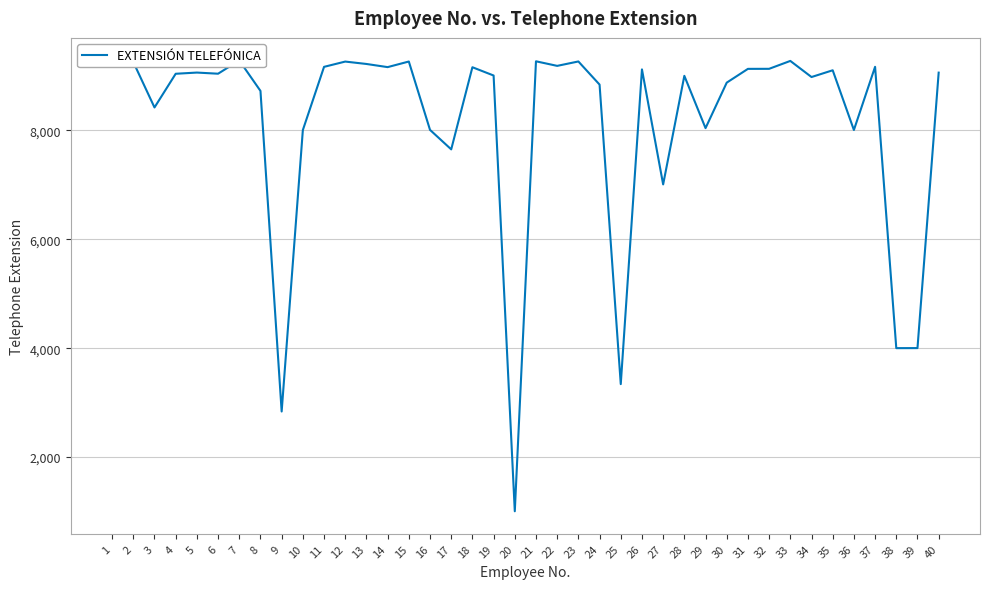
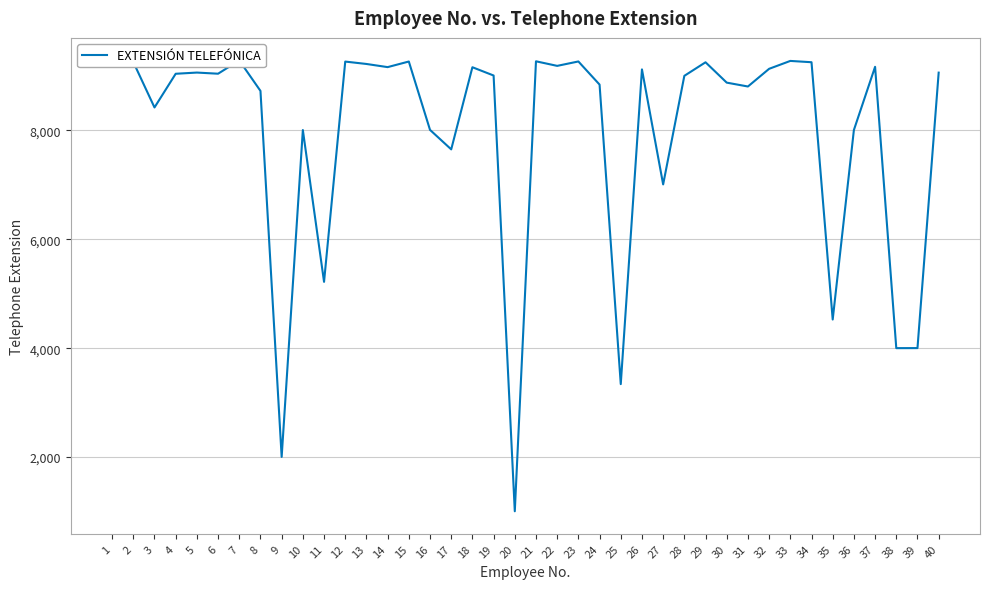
  {
    "3": "8,400",
    "4": "9,000",
    "5": "9,100",
    "6": "9,000",
    "8": "8,700",
-   "9": "2,800",
+   "9": "2,000",
    "10": "8,000",
-   "11": "9,200",
+   "11": "5,200",
    "12": "9,300",
    "13": "9,200",
    "14": "9,200",
    "15": "9,300",
    "16": "8,000",
    "17": "7,700",
    "18": "9,200",
    "19": "9,000",
    "20": "1,000",
    "21": "9,300",
    "22": "9,200",
    "23": "9,300",
    "24": "8,800",
    "25": "3,300",
    "26": "9,100",
    "27": "7,000",
    "28": "9,000",
-   "29": "8,000",
+   "29": "9,300",
    "30": "8,900",
-   "31": "9,100",
+   "31": "8,800",
    "32": "9,100",
    "33": "9,300",
-   "34": "9,000",
-   "35": "9,100",
+   "34": "9,300",
+   "35": "4,500",
    "36": "8,000",
    "37": "9,200",
    "38": "4,000",
    "39": "4,000",
    "40": "9,100"
  }
